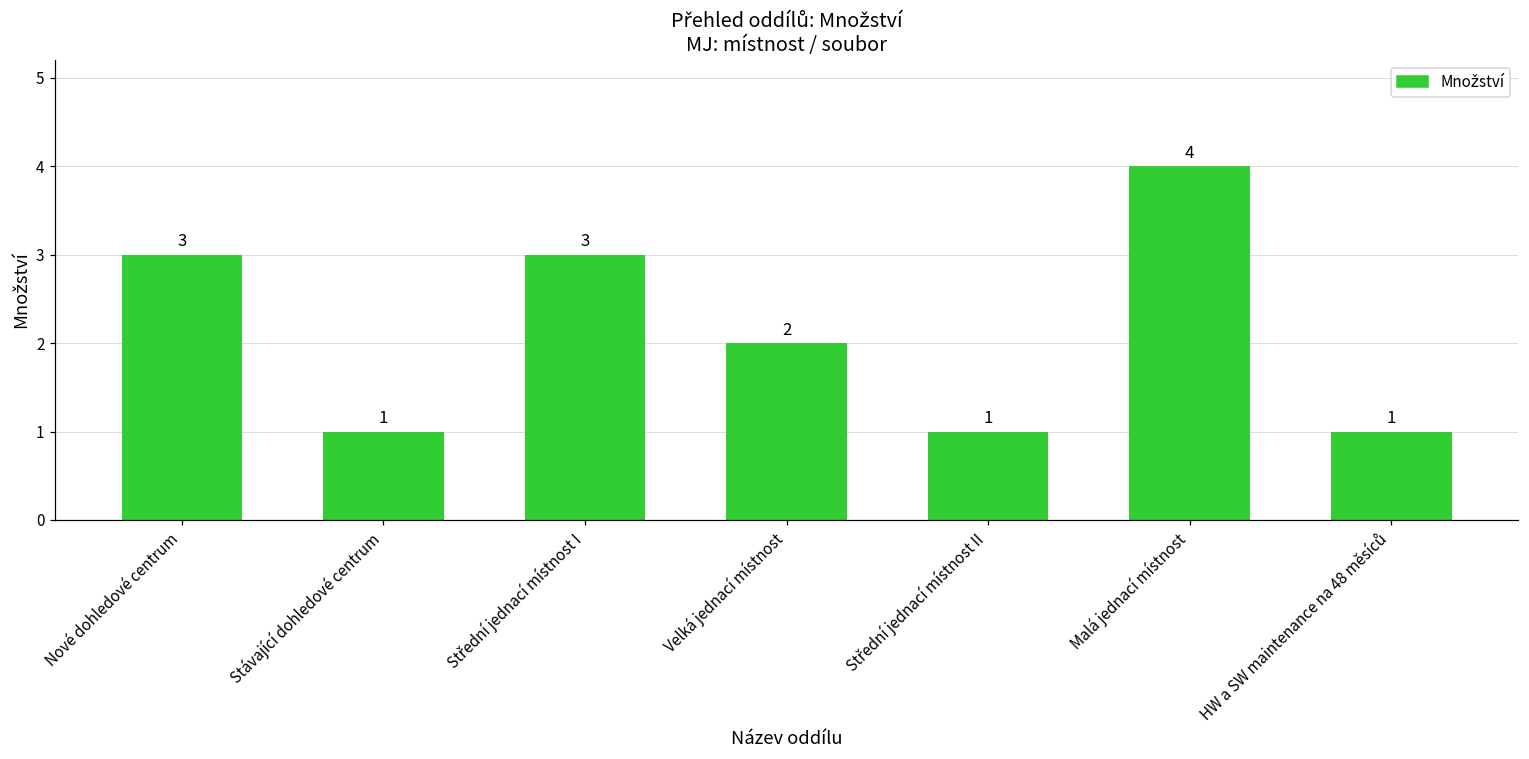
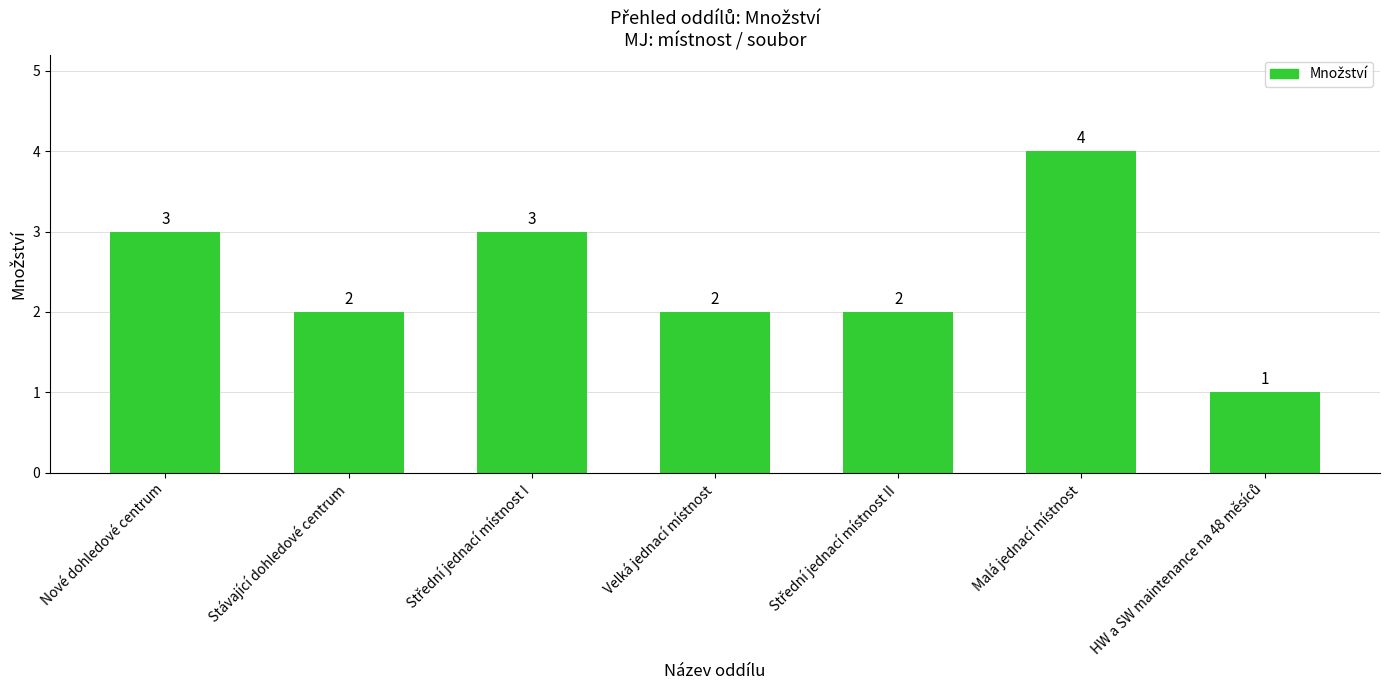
  {
    "Nové dohledové centrum": 3,
-   "Stávající dohledové centrum": 1,
+   "Stávající dohledové centrum": 2,
    "Střední jednací místnost I": 3,
    "Velká jednací místnost": 2,
-   "Střední jednací místnost II": 1,
+   "Střední jednací místnost II": 2,
    "Malá jednací místnost": 4,
    "HW a SW maintenance na 48 měsíců": 1
  }
